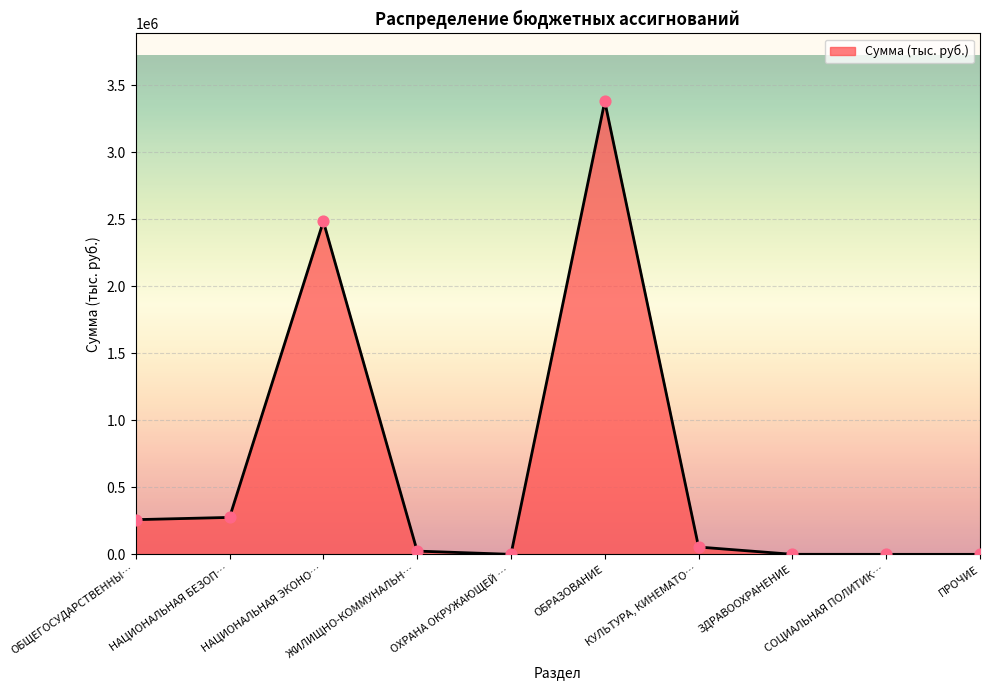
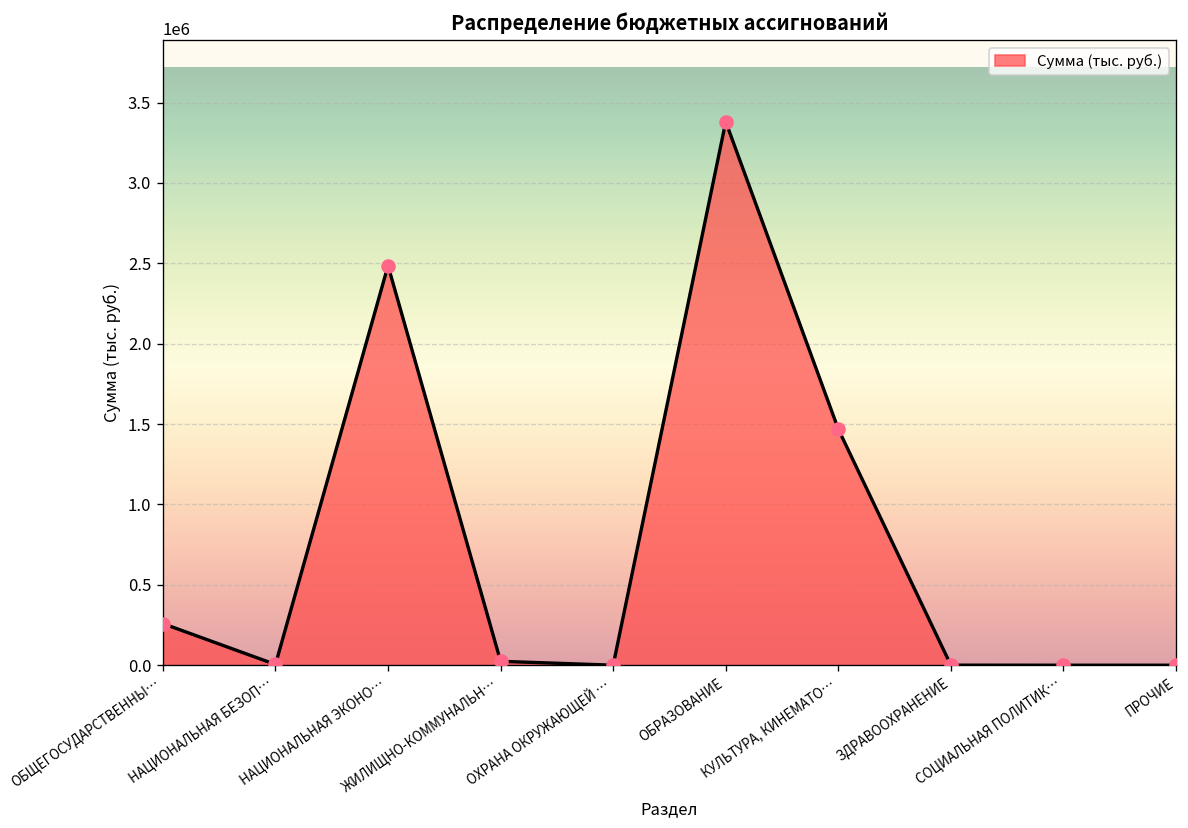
  {
    "ОБЩЕГОСУДАРСТВЕННЫ…": 260000,
-   "НАЦИОНАЛЬНАЯ БЕЗОП…": 280000,
+   "НАЦИОНАЛЬНАЯ БЕЗОП…": 0,
    "НАЦИОНАЛЬНАЯ ЭКОНО…": 2490000,
    "ЖИЛИЩНО-КОММУНАЛЬН…": 20000,
    "ОХРАНА ОКРУЖАЮЩЕЙ …": 0,
    "ОБРАЗОВАНИЕ": 3380000,
-   "КУЛЬТУРА, КИНЕМАТО…": 50000,
+   "КУЛЬТУРА, КИНЕМАТО…": 1470000,
    "ЗДРАВООХРАНЕНИЕ": 0,
    "СОЦИАЛЬНАЯ ПОЛИТИК…": 0,
    "ПРОЧИЕ": 0
  }
